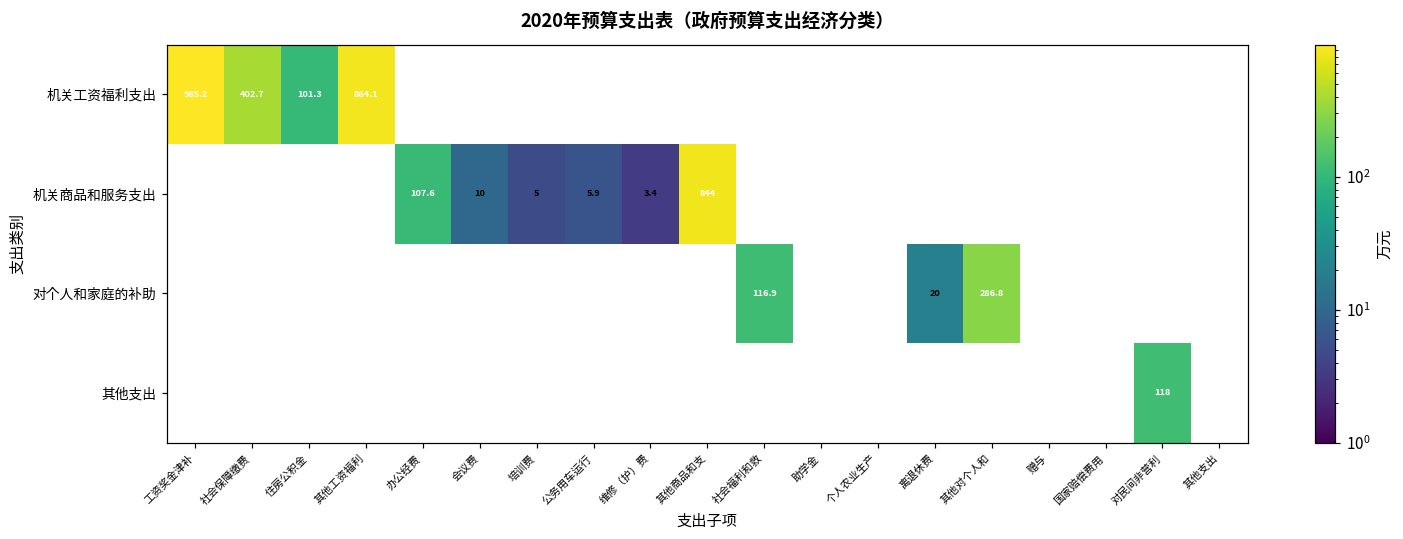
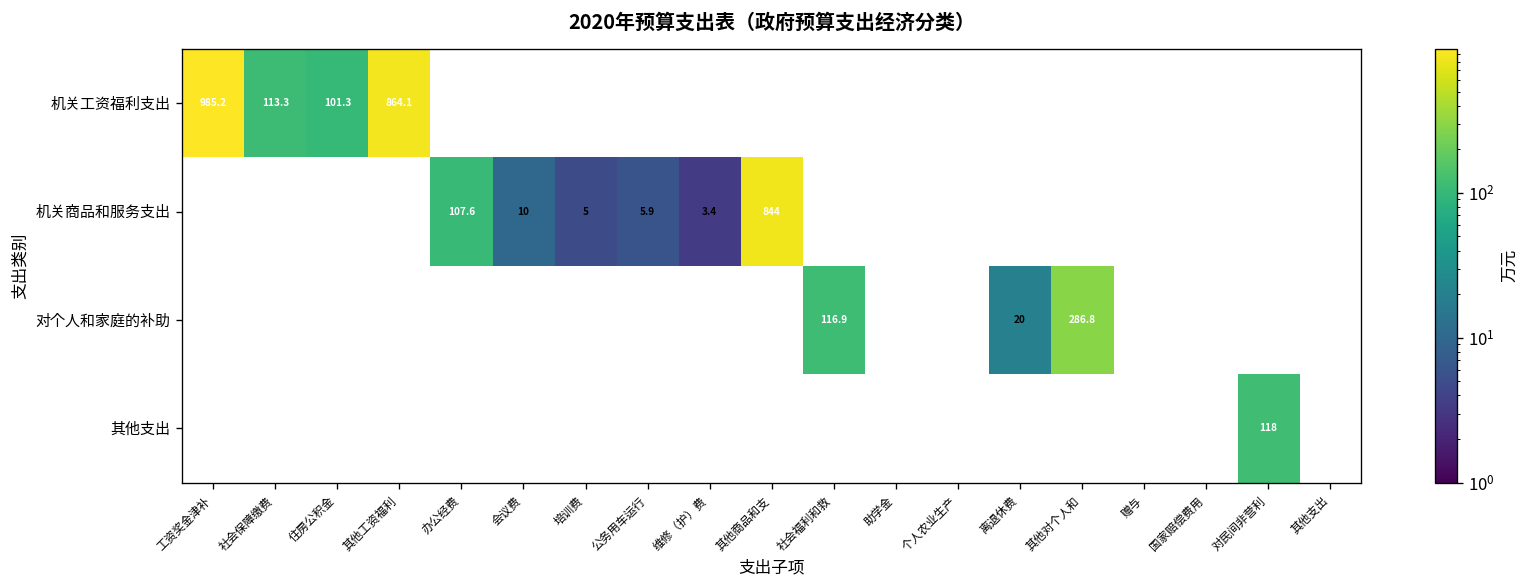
  {
    "机关工资福利支出": {
      "工资奖金津补": 985.2,
-     "社会保障缴费": 402.7,
+     "社会保障缴费": 113.3,
      "住房公积金": 101.3,
      "其他工资福利": 864.1
    },
    "机关商品和服务支出": {
      "办公经费": 107.6,
      "会议费": 10,
      "培训费": 5,
      "公务用车运行": 5.9,
      "维修（护）费": 3.4,
      "其他商品和支": 844
    },
    "对个人和家庭的补助": {
      "社会福利和救": 116.9,
      "离退休费": 20,
      "其他对个人和": 286.8
    },
    "其他支出": {
      "对民间非营利": 118
    }
  }
